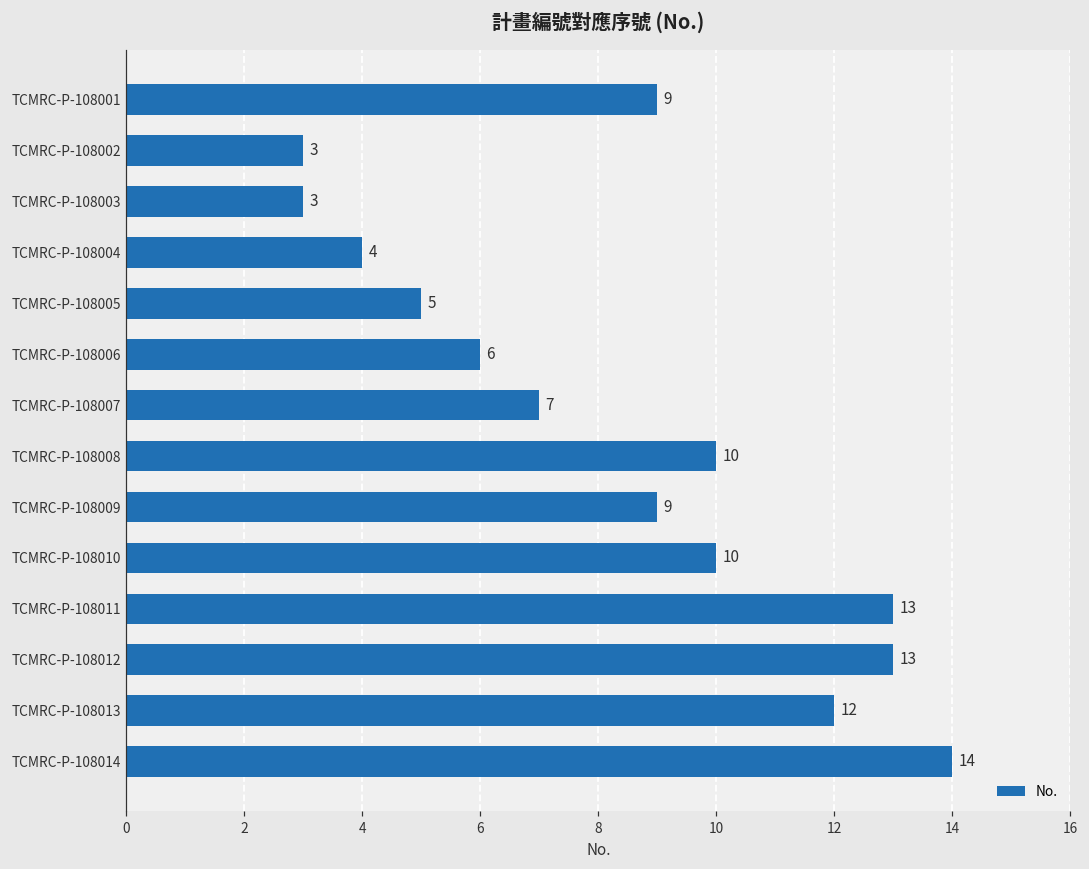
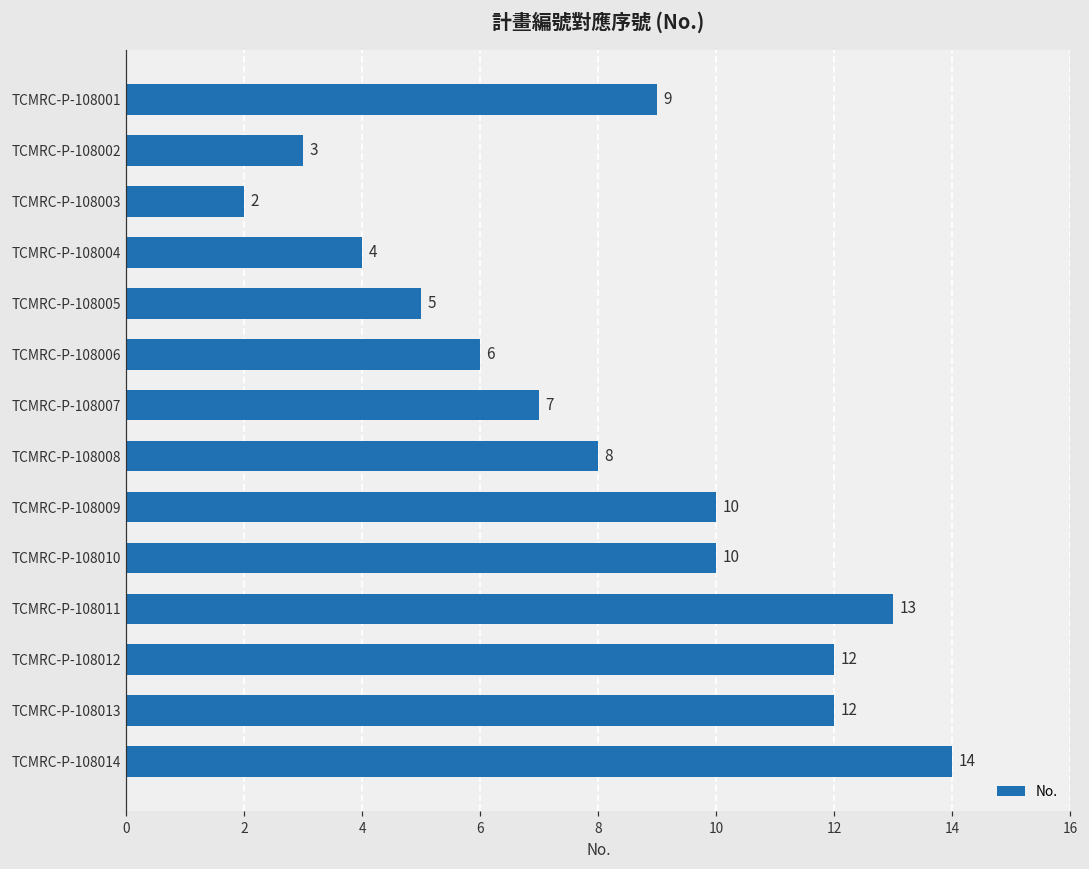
  {
    "TCMRC-P-108001": 9,
    "TCMRC-P-108002": 3,
-   "TCMRC-P-108003": 3,
+   "TCMRC-P-108003": 2,
    "TCMRC-P-108004": 4,
    "TCMRC-P-108005": 5,
    "TCMRC-P-108006": 6,
    "TCMRC-P-108007": 7,
-   "TCMRC-P-108008": 10,
-   "TCMRC-P-108009": 9,
+   "TCMRC-P-108008": 8,
+   "TCMRC-P-108009": 10,
    "TCMRC-P-108010": 10,
    "TCMRC-P-108011": 13,
-   "TCMRC-P-108012": 13,
+   "TCMRC-P-108012": 12,
    "TCMRC-P-108013": 12,
    "TCMRC-P-108014": 14
  }
